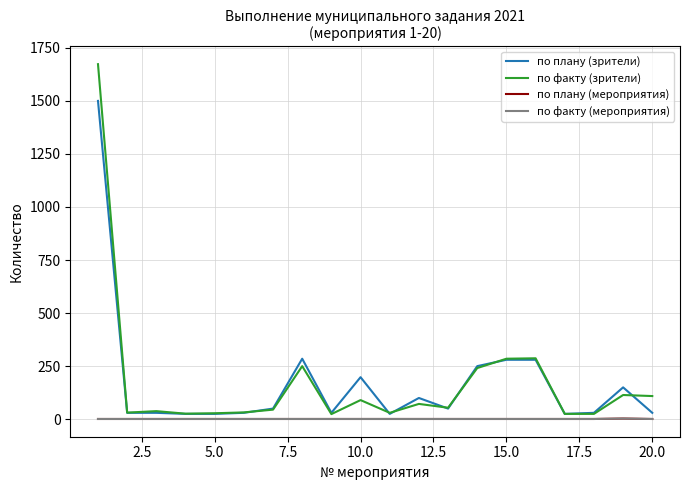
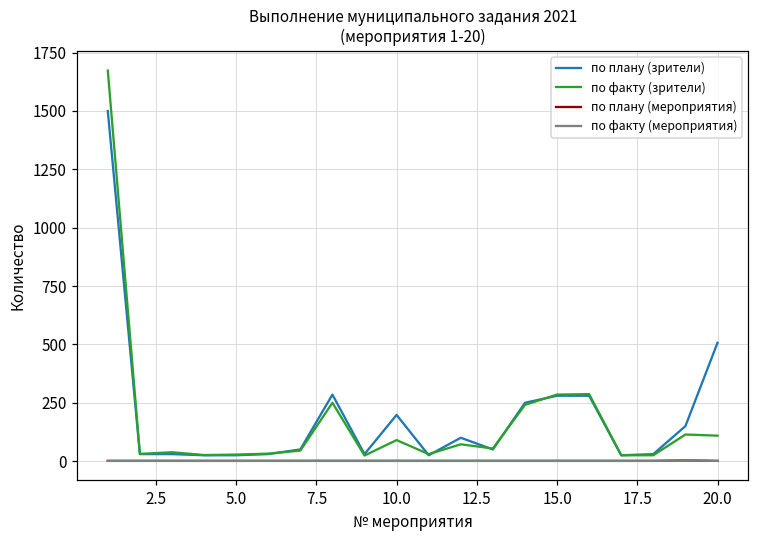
  {
    "по плану (зрители)": {
      "10.0": 200,
-     "20.0": 30
+     "20.0": 510
    },
    "по факту (зрители)": {
      "10.0": 90,
      "20.0": 110
    },
    "по факту (мероприятия)": {
      "5.0": 0,
      "10.0": 0,
      "15.0": 0,
      "20.0": 0
    }
  }
